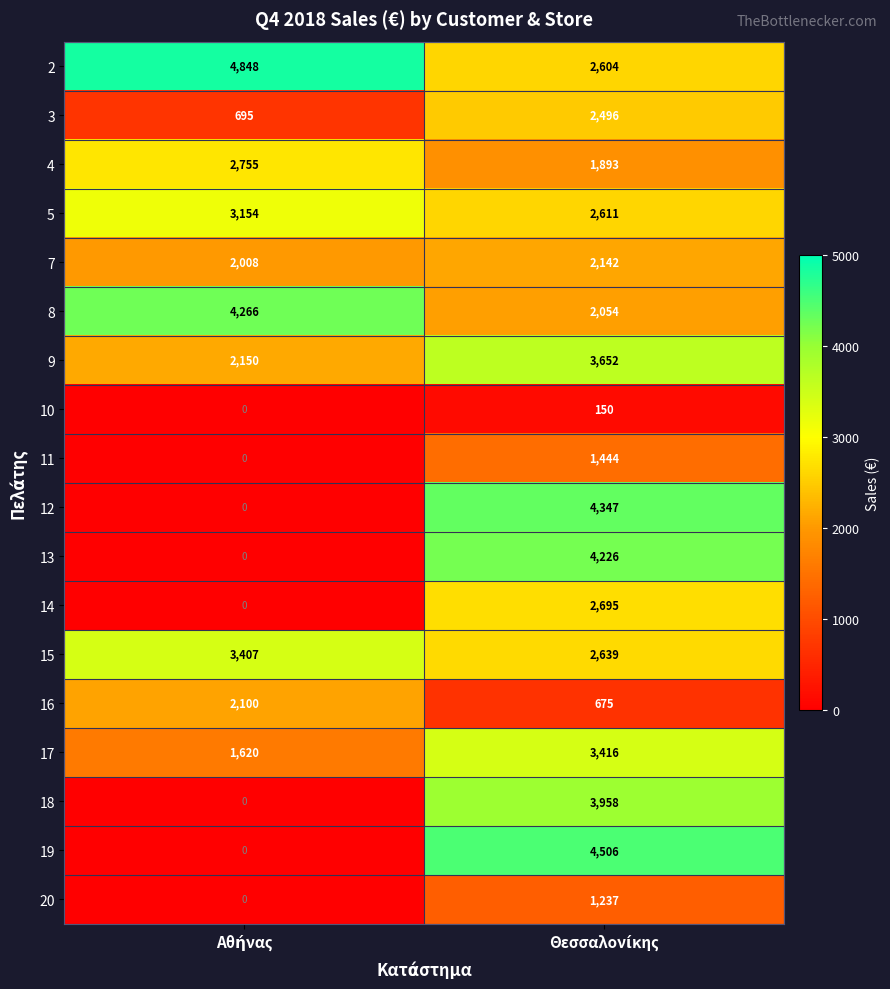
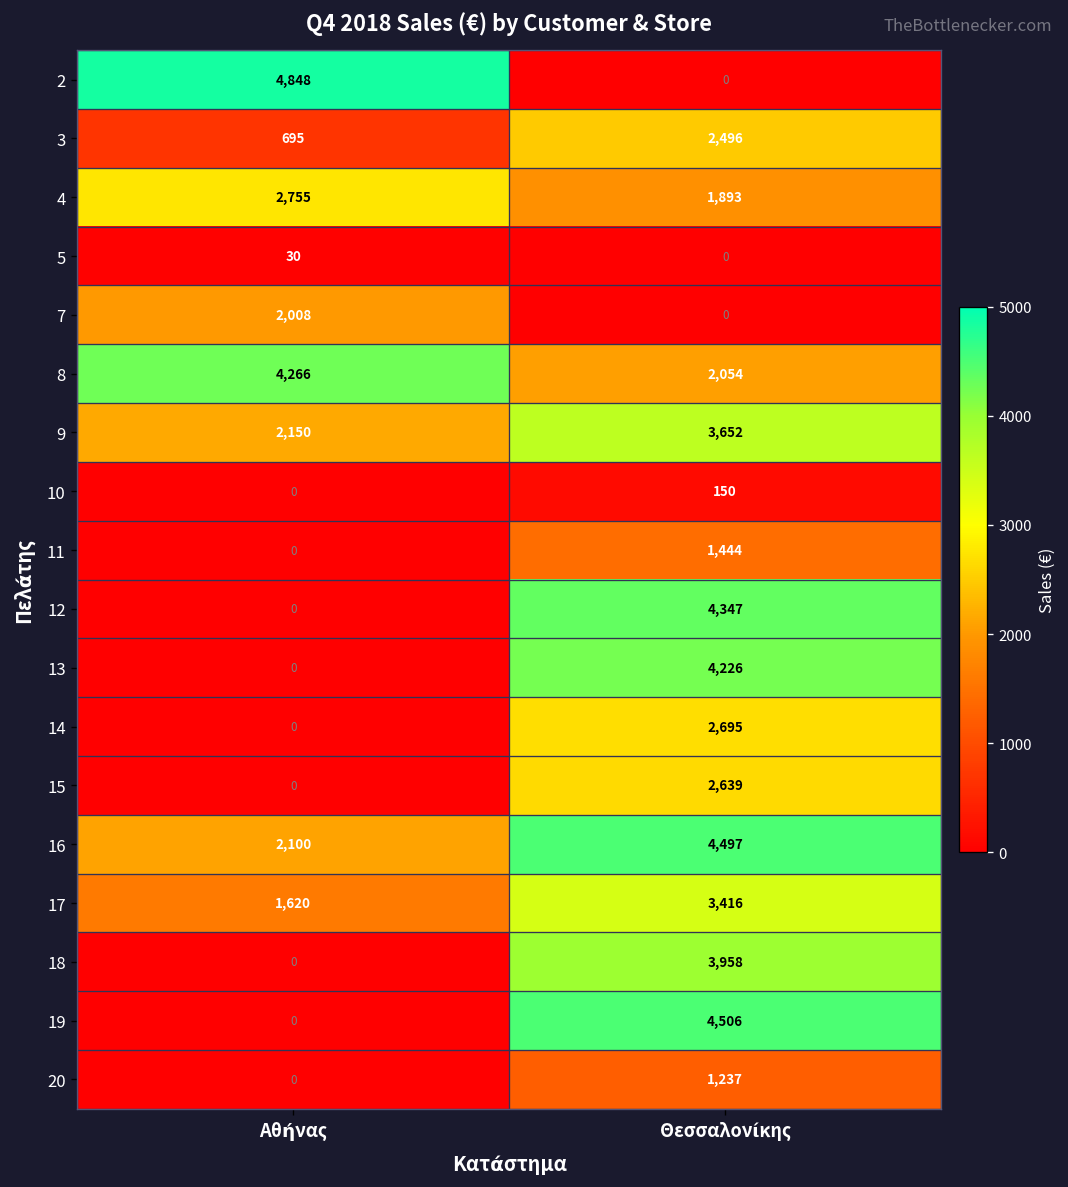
  {
    "2": {
      "Αθήνας": "4,848",
-     "Θεσσαλονίκης": "2,604"
+     "Θεσσαλονίκης": "0"
    },
    "3": {
      "Αθήνας": "695",
      "Θεσσαλονίκης": "2,496"
    },
    "4": {
      "Αθήνας": "2,755",
      "Θεσσαλονίκης": "1,893"
    },
    "5": {
-     "Αθήνας": "3,154",
-     "Θεσσαλονίκης": "2,611"
+     "Αθήνας": "30",
+     "Θεσσαλονίκης": "0"
    },
    "7": {
      "Αθήνας": "2,008",
-     "Θεσσαλονίκης": "2,142"
+     "Θεσσαλονίκης": "0"
    },
    "8": {
      "Αθήνας": "4,266",
      "Θεσσαλονίκης": "2,054"
    },
    "9": {
      "Αθήνας": "2,150",
      "Θεσσαλονίκης": "3,652"
    },
    "10": {
      "Αθήνας": "0",
      "Θεσσαλονίκης": "150"
    },
    "11": {
      "Αθήνας": "0",
      "Θεσσαλονίκης": "1,444"
    },
    "12": {
      "Αθήνας": "0",
      "Θεσσαλονίκης": "4,347"
    },
    "13": {
      "Αθήνας": "0",
      "Θεσσαλονίκης": "4,226"
    },
    "14": {
      "Αθήνας": "0",
      "Θεσσαλονίκης": "2,695"
    },
    "15": {
-     "Αθήνας": "3,407",
+     "Αθήνας": "0",
      "Θεσσαλονίκης": "2,639"
    },
    "16": {
      "Αθήνας": "2,100",
-     "Θεσσαλονίκης": "675"
+     "Θεσσαλονίκης": "4,497"
    },
    "17": {
      "Αθήνας": "1,620",
      "Θεσσαλονίκης": "3,416"
    },
    "18": {
      "Αθήνας": "0",
      "Θεσσαλονίκης": "3,958"
    },
    "19": {
      "Αθήνας": "0",
      "Θεσσαλονίκης": "4,506"
    },
    "20": {
      "Αθήνας": "0",
      "Θεσσαλονίκης": "1,237"
    }
  }
